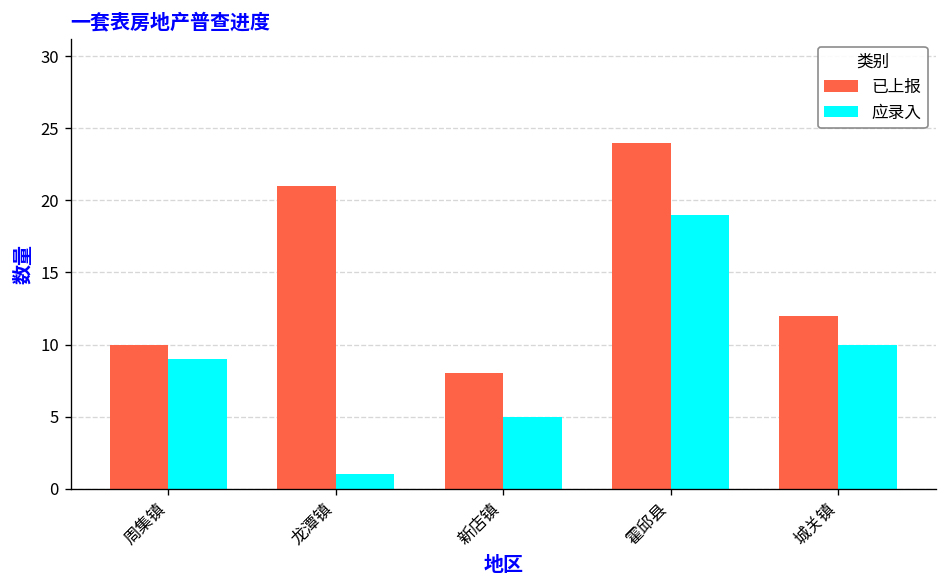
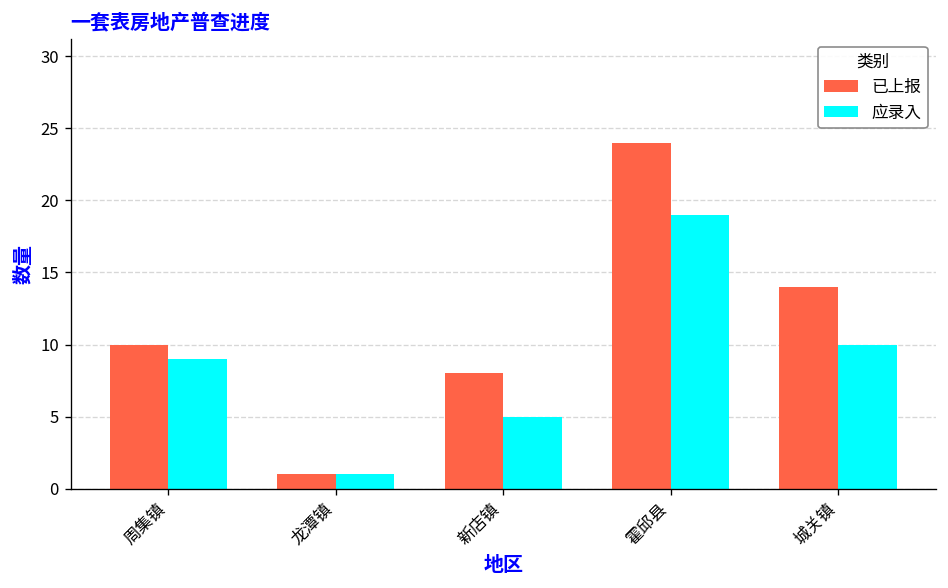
  {
    "已上报": {
      "周集镇": 10,
-     "龙潭镇": 21,
+     "龙潭镇": 1,
      "新店镇": 8,
      "霍邱县": 24,
-     "城关镇": 12
+     "城关镇": 14
    },
    "应录入": {
      "周集镇": 9,
      "龙潭镇": 1,
      "新店镇": 5,
      "霍邱县": 19,
      "城关镇": 10
    }
  }
